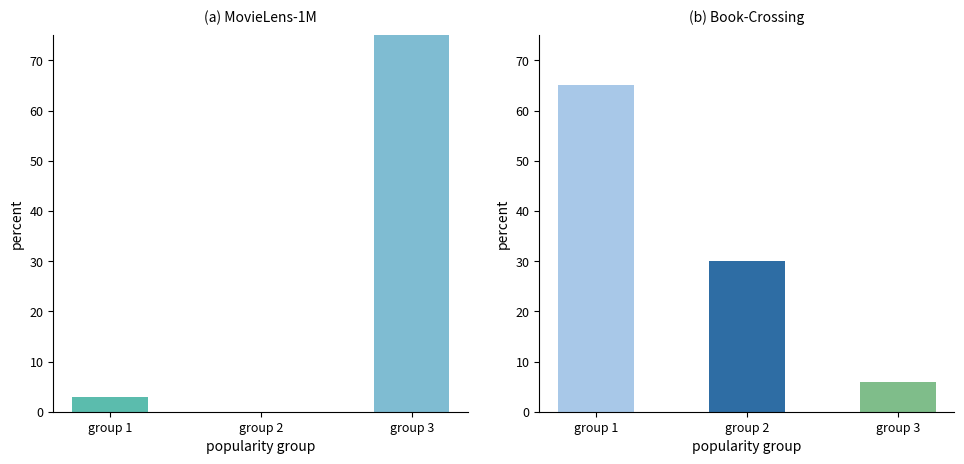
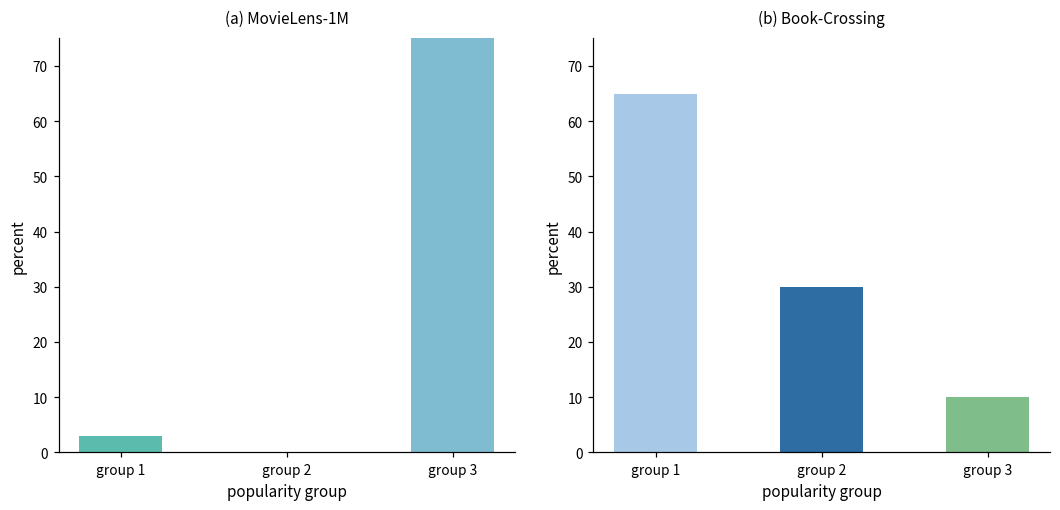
  {
    "(a) MovieLens-1M": {
      "group 1": 3,
      "group 2": 0
    },
    "(b) Book-Crossing": {
      "group 1": 65,
      "group 2": 30,
-     "group 3": 6
+     "group 3": 10
    }
  }
